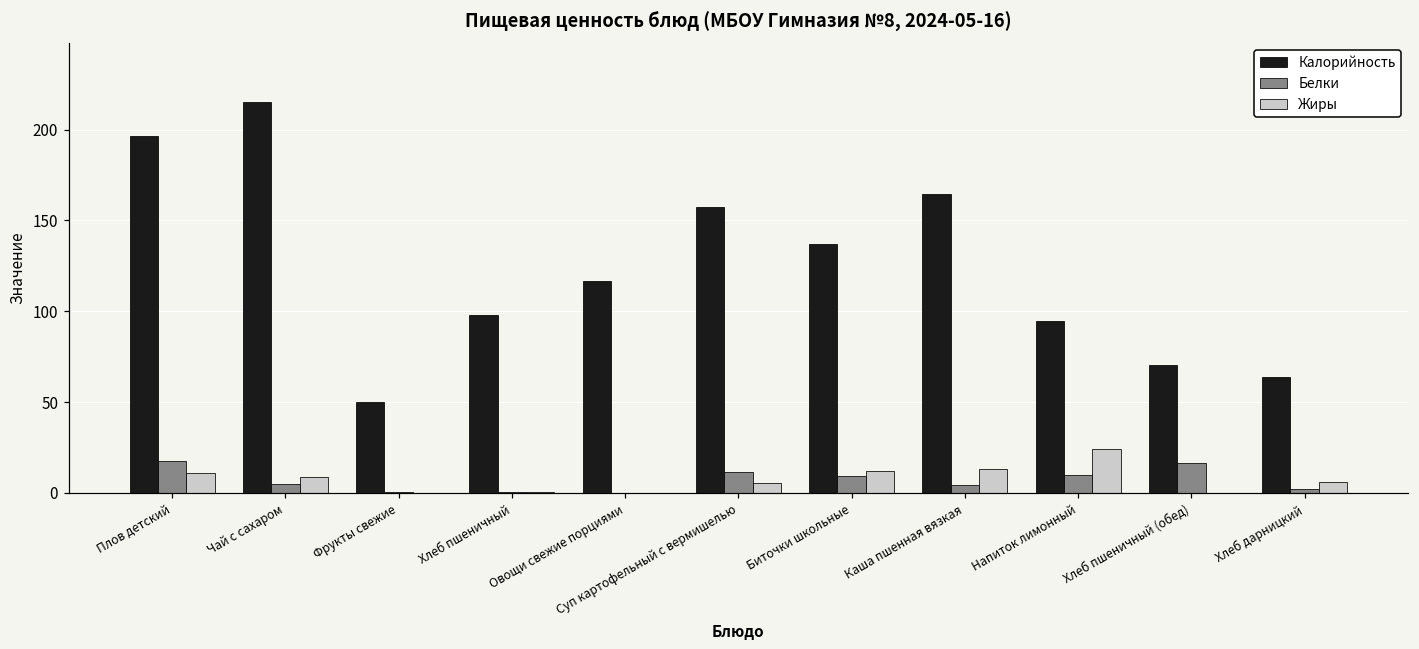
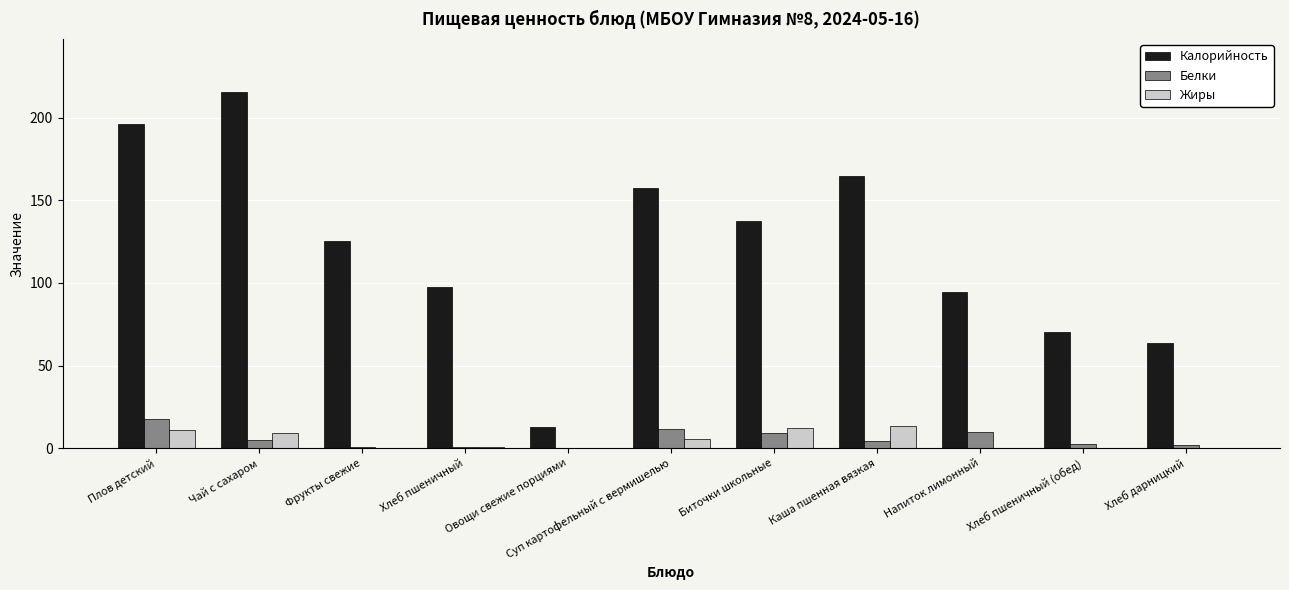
  {
    "Калорийность": {
      "Плов детский": 196,
      "Чай с сахаром": 215,
-     "Фрукты свежие": 50,
+     "Фрукты свежие": 125,
      "Хлеб пшеничный": 98,
-     "Овощи свежие порциями": 117,
+     "Овощи свежие порциями": 13,
      "Суп картофельный с вермишелью": 158,
      "Биточки школьные": 137,
      "Каша пшенная вязкая": 164,
      "Напиток лимонный": 95,
      "Хлеб пшеничный (обед)": 70,
      "Хлеб дарницкий": 64
    },
    "Белки": {
      "Плов детский": 18,
      "Чай с сахаром": 5,
      "Суп картофельный с вермишелью": 11,
      "Биточки школьные": 9,
      "Каша пшенная вязкая": 4,
      "Напиток лимонный": 10,
-     "Хлеб пшеничный (обед)": 17,
+     "Хлеб пшеничный (обед)": 2,
      "Хлеб дарницкий": 2
    },
    "Жиры": {
      "Плов детский": 11,
      "Чай с сахаром": 9,
      "Суп картофельный с вермишелью": 6,
      "Биточки школьные": 12,
      "Каша пшенная вязкая": 13,
-     "Напиток лимонный": 24,
-     "Хлеб дарницкий": 6
+     "Напиток лимонный": 0,
+     "Хлеб дарницкий": 0
    }
  }
